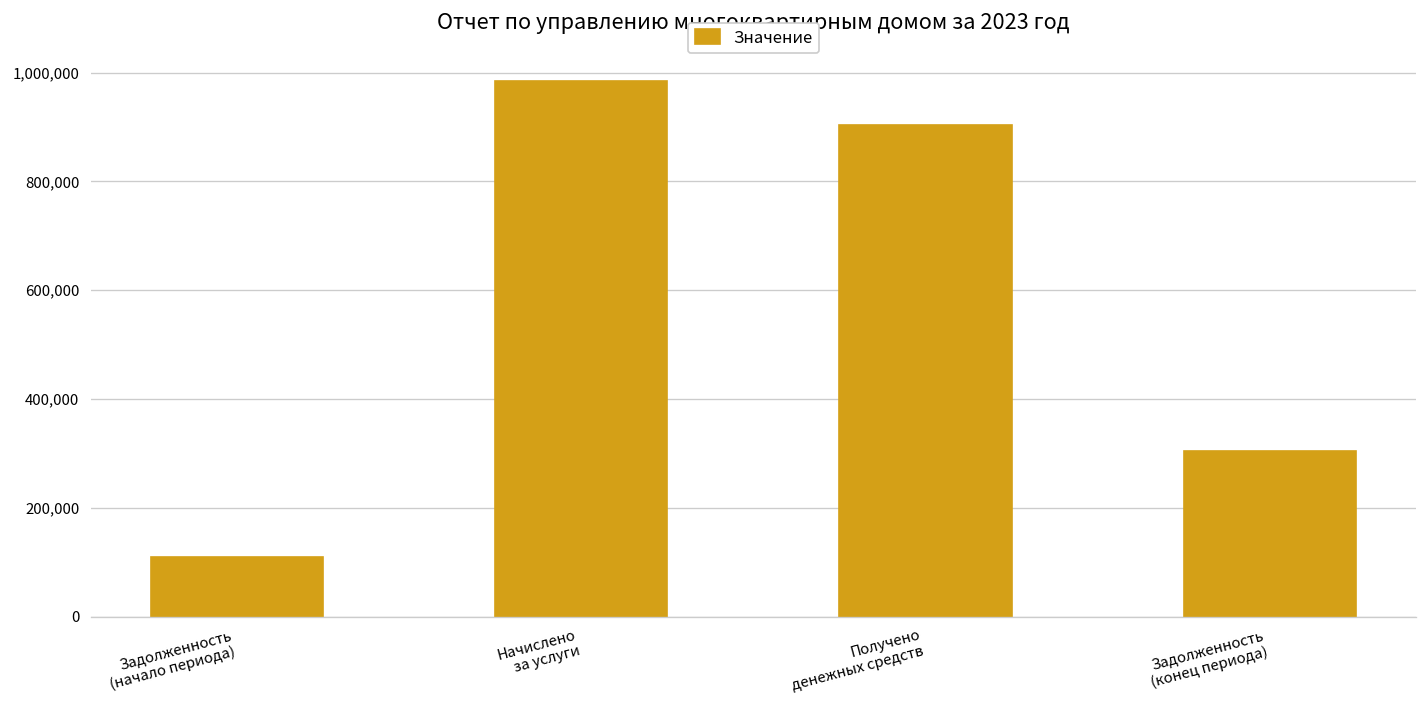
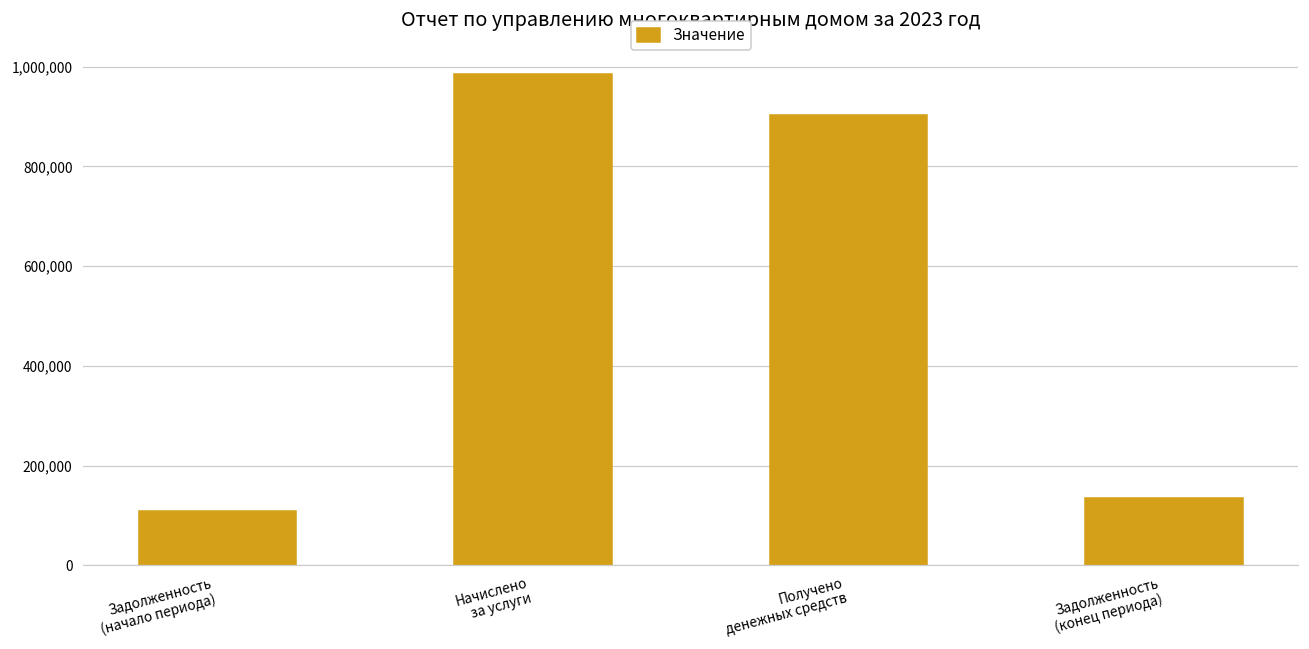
  {
    "Задолженность (начало периода)": "110,000",
    "Начислено за услуги": "990,000",
    "Получено денежных средств": "900,000",
-   "Задолженность (конец периода)": "300,000"
+   "Задолженность (конец периода)": "130,000"
  }
